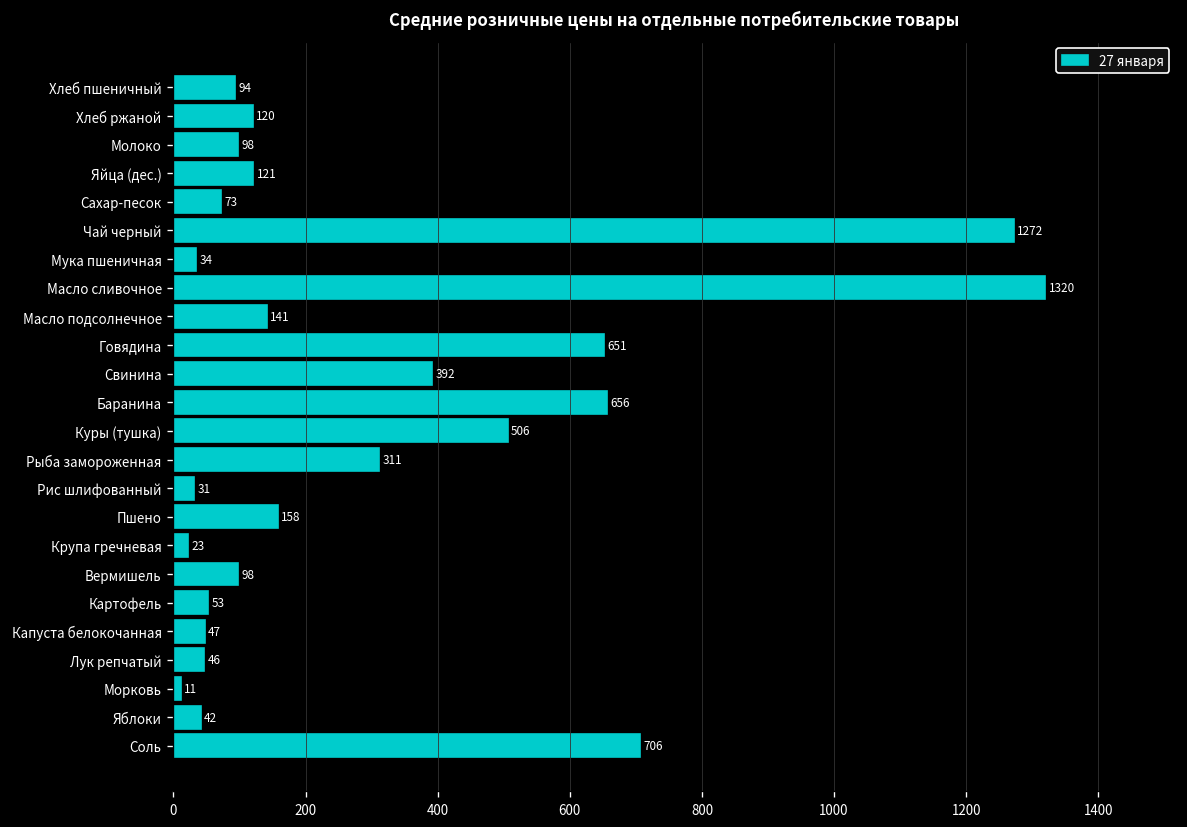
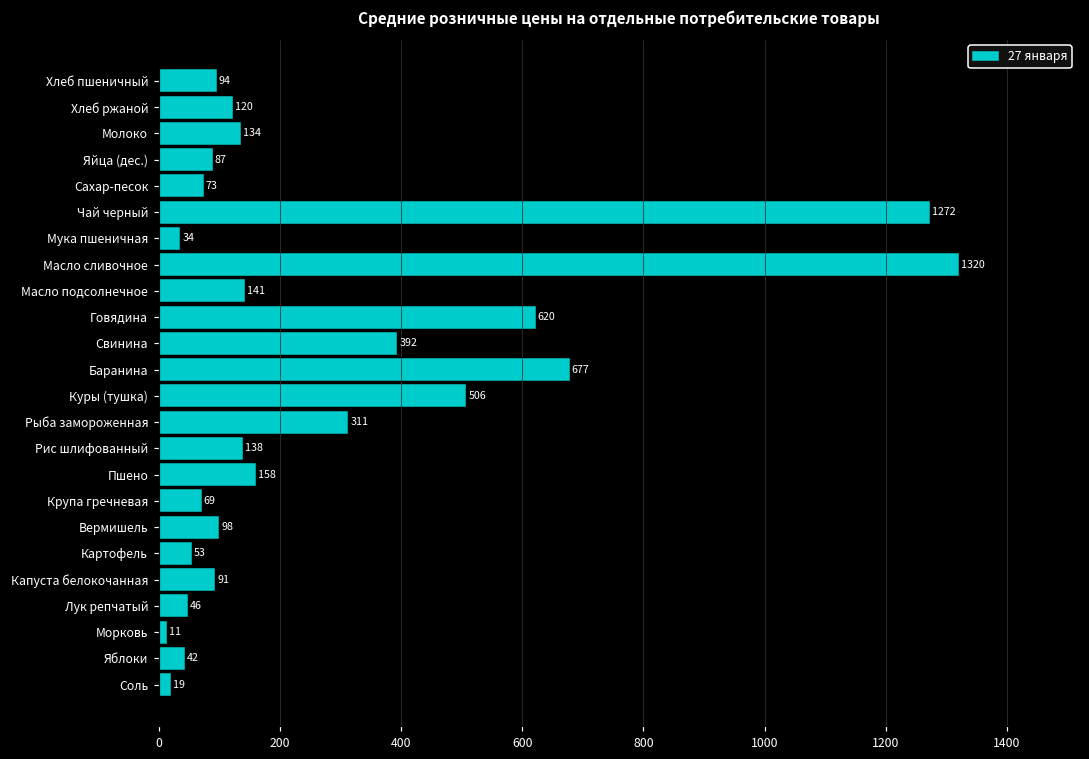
  {
    "Хлеб пшеничный": 94,
    "Хлеб ржаной": 120,
-   "Молоко": 98,
-   "Яйца (дес.)": 121,
+   "Молоко": 134,
+   "Яйца (дес.)": 87,
    "Сахар-песок": 73,
    "Чай черный": 1272,
    "Мука пшеничная": 34,
    "Масло сливочное": 1320,
    "Масло подсолнечное": 141,
-   "Говядина": 651,
+   "Говядина": 620,
    "Свинина": 392,
-   "Баранина": 656,
+   "Баранина": 677,
    "Куры (тушка)": 506,
    "Рыба замороженная": 311,
-   "Рис шлифованный": 31,
+   "Рис шлифованный": 138,
    "Пшено": 158,
-   "Крупа гречневая": 23,
+   "Крупа гречневая": 69,
    "Вермишель": 98,
    "Картофель": 53,
-   "Капуста белокочанная": 47,
+   "Капуста белокочанная": 91,
    "Лук репчатый": 46,
    "Морковь": 11,
    "Яблоки": 42,
-   "Соль": 706
+   "Соль": 19
  }
